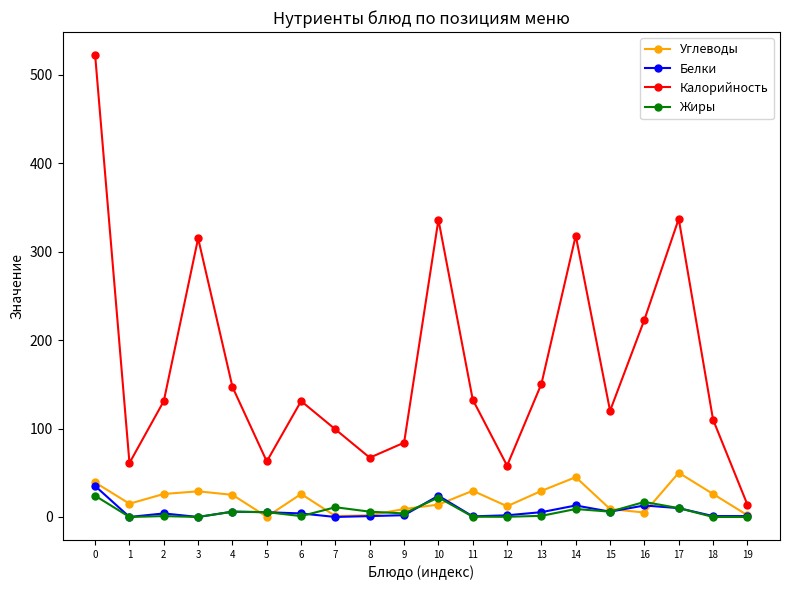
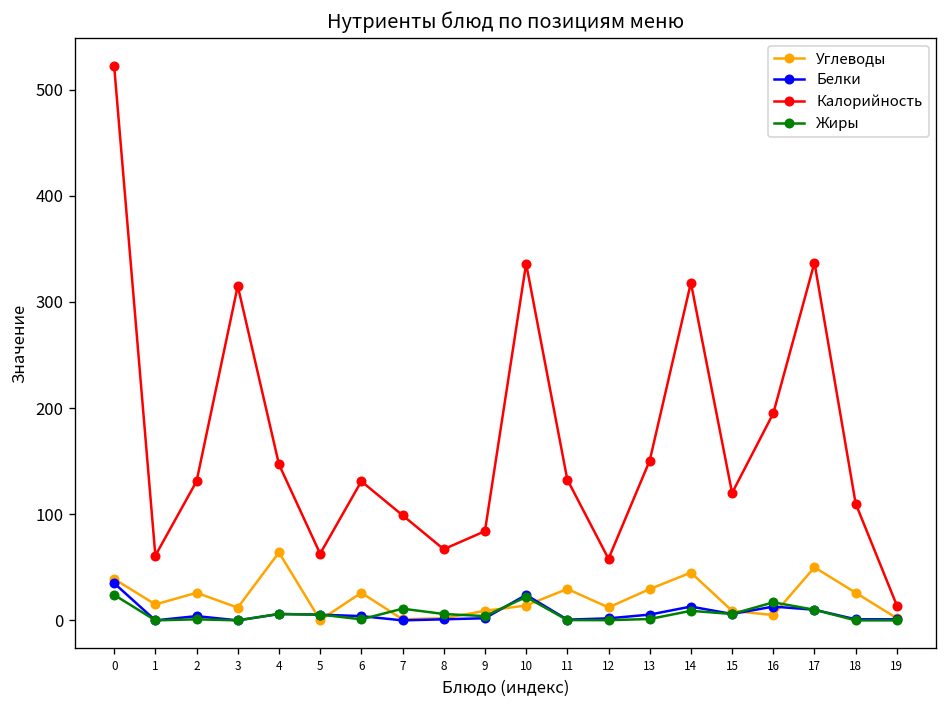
  {
    "Углеводы": {
      "0": 40,
      "1": 20,
      "2": 30,
-     "3": 30,
-     "4": 30,
+     "3": 10,
+     "4": 60,
      "5": 0,
      "6": 30,
      "9": 10,
      "10": 10,
      "11": 30,
      "12": 10,
      "13": 30,
      "14": 50,
      "15": 10,
      "16": 10,
      "17": 50,
      "18": 30
    },
    "Белки": {
      "0": 40,
      "2": 0,
      "6": 0,
      "13": 10,
      "14": 10,
      "16": 10
    },
    "Калорийность": {
      "0": 520,
      "1": 60,
      "2": 130,
      "3": 320,
      "4": 150,
      "5": 60,
      "6": 130,
      "7": 100,
      "8": 70,
      "9": 80,
      "10": 340,
      "11": 130,
      "12": 60,
      "13": 150,
      "14": 320,
      "15": 120,
-     "16": 220,
+     "16": 200,
      "17": 340,
      "18": 110,
      "19": 10
    },
    "Жиры": {
      "0": 20,
      "2": 0,
      "6": 0,
      "7": 10,
      "8": 10,
      "13": 0,
      "14": 10,
      "16": 20
    }
  }
